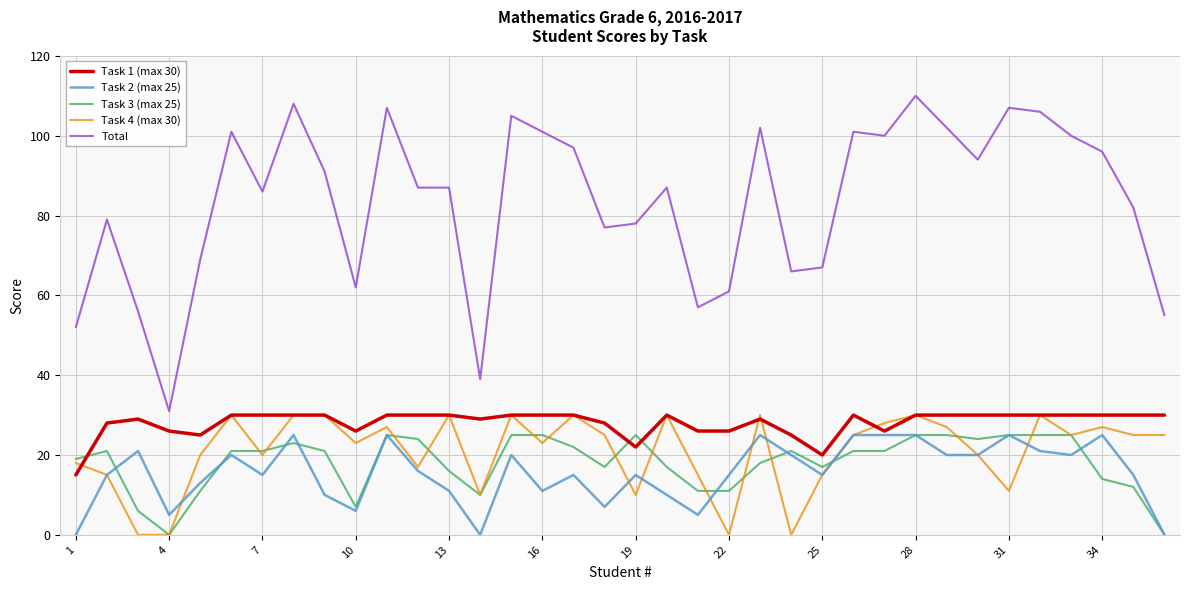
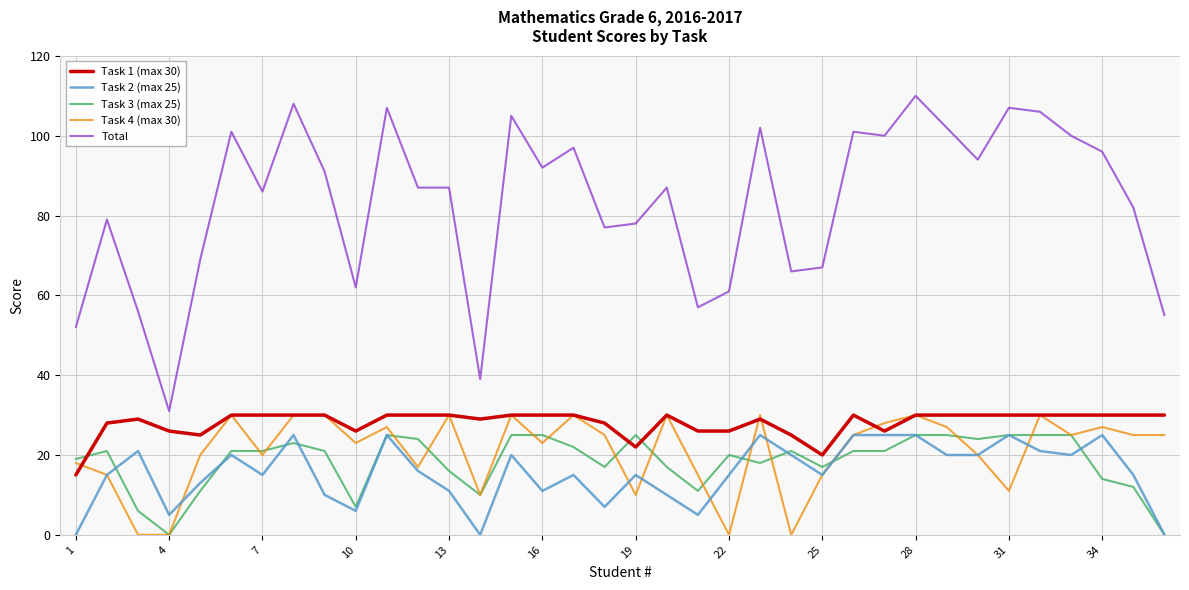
  {
    "Task 1 (max 30)": {
      "1": 15,
      "4": 26,
      "7": 30,
      "10": 26,
      "16": 30,
      "19": 22,
      "22": 26,
      "25": 20,
      "31": 30,
      "34": 30
    },
    "Task 2 (max 25)": {
      "1": 0,
      "4": 5,
      "7": 15,
      "10": 6,
      "13": 11,
      "16": 11,
      "19": 15,
      "22": 15,
      "34": 25
    },
    "Task 3 (max 25)": {
      "1": 19,
      "7": 21,
      "10": 7,
      "13": 16,
      "16": 25,
      "19": 25,
-     "22": 11,
+     "22": 20,
      "25": 17,
      "34": 14
    },
    "Task 4 (max 30)": {
      "1": 18,
      "7": 20,
      "10": 23,
      "16": 23,
      "19": 10,
      "22": 0,
      "31": 11,
      "34": 27
    },
    "Total": {
      "1": 52,
      "4": 31,
      "7": 86,
      "10": 62,
      "13": 87,
-     "16": 101,
+     "16": 92,
      "19": 78,
      "22": 61,
      "25": 67,
      "28": 110,
      "31": 107,
      "34": 96
    }
  }
